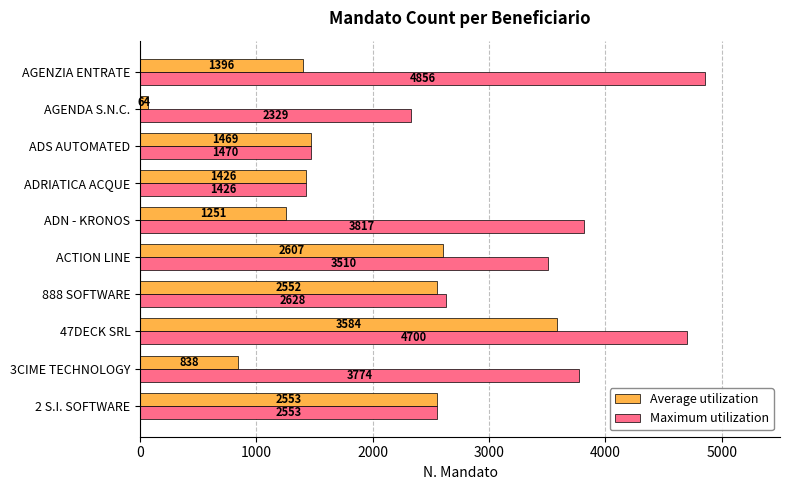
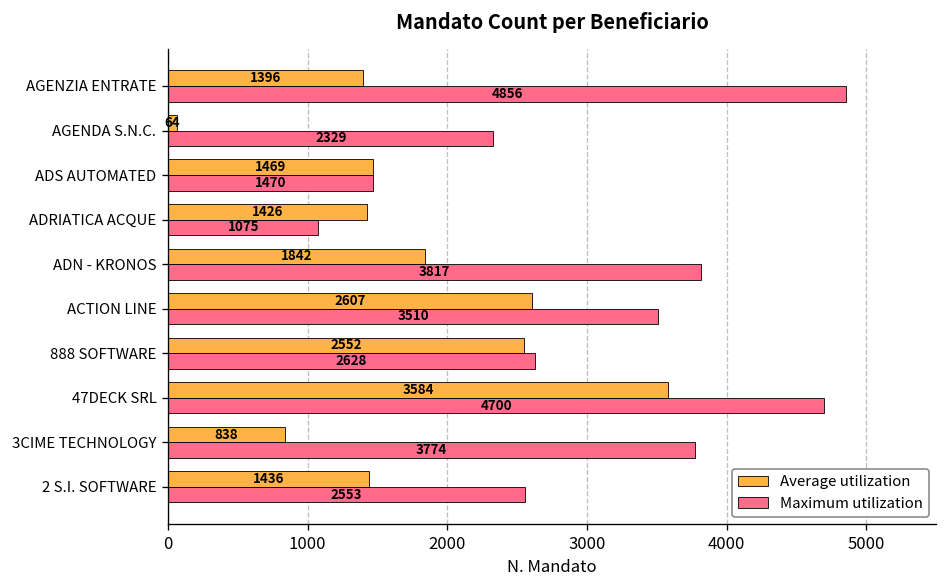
  {
    "Average utilization": {
      "AGENZIA ENTRATE": 1396,
      "AGENDA S.N.C.": 64,
      "ADS AUTOMATED": 1469,
      "ADRIATICA ACQUE": 1426,
-     "ADN - KRONOS": 1251,
+     "ADN - KRONOS": 1842,
      "ACTION LINE": 2607,
      "888 SOFTWARE": 2552,
      "47DECK SRL": 3584,
      "3CIME TECHNOLOGY": 838,
-     "2 S.I. SOFTWARE": 2553
+     "2 S.I. SOFTWARE": 1436
    },
    "Maximum utilization": {
      "AGENZIA ENTRATE": 4856,
      "AGENDA S.N.C.": 2329,
      "ADS AUTOMATED": 1470,
-     "ADRIATICA ACQUE": 1426,
+     "ADRIATICA ACQUE": 1075,
      "ADN - KRONOS": 3817,
      "ACTION LINE": 3510,
      "888 SOFTWARE": 2628,
      "47DECK SRL": 4700,
      "3CIME TECHNOLOGY": 3774,
      "2 S.I. SOFTWARE": 2553
    }
  }
